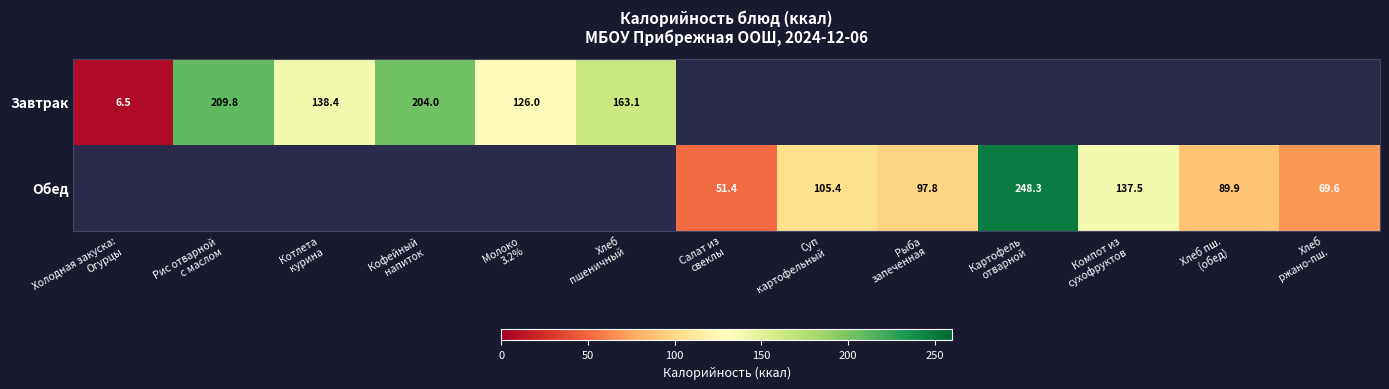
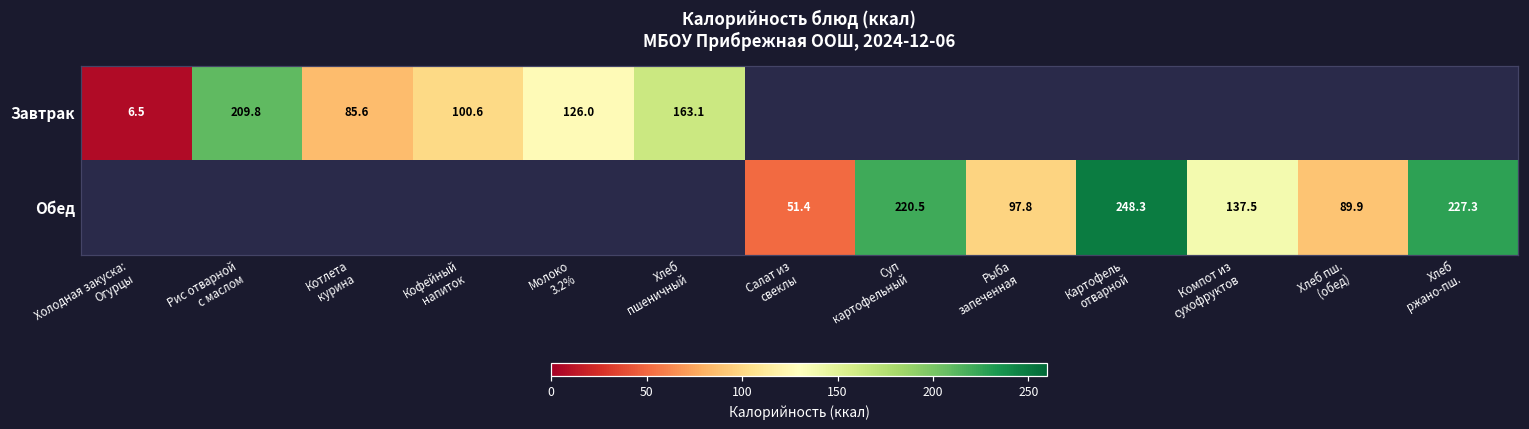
  {
    "Завтрак": {
      "Холодная закуска: Огурцы": 6.5,
      "Рис отварной с маслом": 209.8,
-     "Котлета курина": 138.4,
-     "Кофейный напиток": 204.0,
+     "Котлета курина": 85.6,
+     "Кофейный напиток": 100.6,
      "Молоко 3.2%": 126.0,
      "Хлеб пшеничный": 163.1
    },
    "Обед": {
      "Салат из свеклы": 51.4,
-     "Суп картофельный": 105.4,
+     "Суп картофельный": 220.5,
      "Рыба запеченная": 97.8,
      "Картофель отварной": 248.3,
      "Компот из сухофруктов": 137.5,
      "Хлеб пш. (обед)": 89.9,
-     "Хлеб ржано-пш.": 69.6
+     "Хлеб ржано-пш.": 227.3
    }
  }
